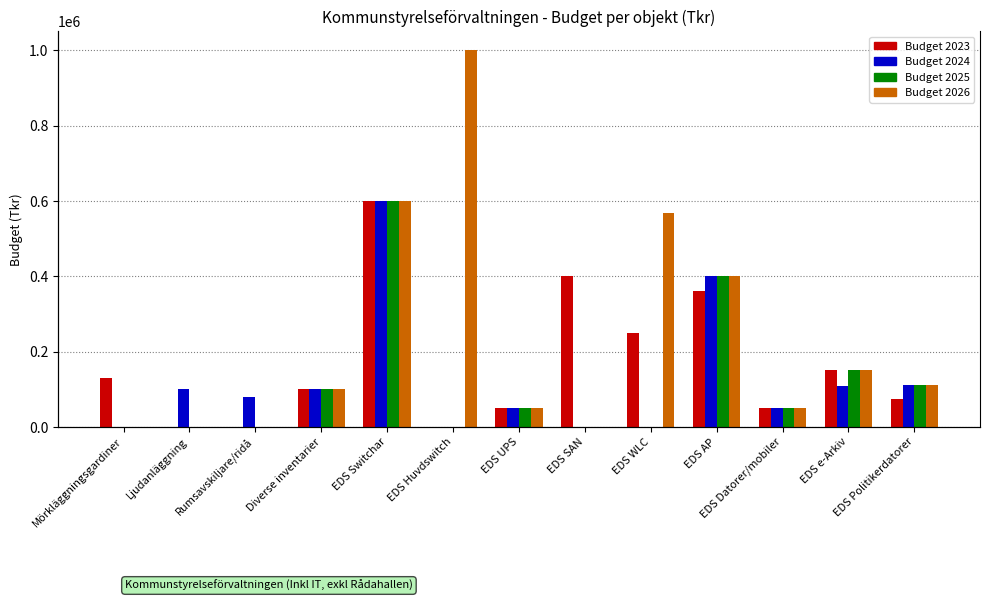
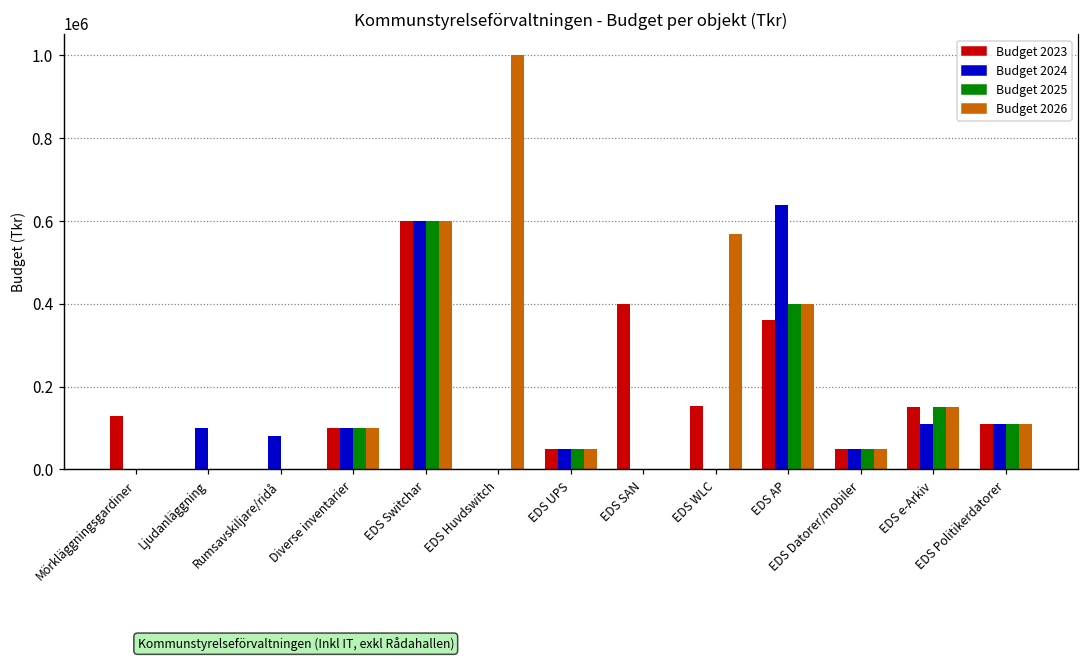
  {
    "Budget 2023": {
      "Mörkläggningsgardiner": 130000,
      "Ljudanläggning": 0,
      "Rumsavskiljare/ridå": 0,
      "Diverse inventarier": 100000,
      "EDS Switchar": 600000,
      "EDS Huvdswitch": 0,
      "EDS UPS": 50000,
      "EDS SAN": 400000,
-     "EDS WLC": 250000,
+     "EDS WLC": 150000,
      "EDS AP": 360000,
      "EDS Datorer/mobiler": 50000,
      "EDS e-Arkiv": 150000,
-     "EDS Politikerdatorer": 70000
+     "EDS Politikerdatorer": 110000
    },
    "Budget 2024": {
      "Mörkläggningsgardiner": 0,
      "Ljudanläggning": 100000,
      "Rumsavskiljare/ridå": 80000,
      "Diverse inventarier": 100000,
      "EDS Switchar": 600000,
      "EDS Huvdswitch": 0,
      "EDS UPS": 50000,
      "EDS SAN": 0,
      "EDS WLC": 0,
-     "EDS AP": 400000,
+     "EDS AP": 640000,
      "EDS Datorer/mobiler": 50000,
      "EDS e-Arkiv": 110000,
      "EDS Politikerdatorer": 110000
    },
    "Budget 2025": {
      "Mörkläggningsgardiner": 0,
      "Ljudanläggning": 0,
      "Rumsavskiljare/ridå": 0,
      "Diverse inventarier": 100000,
      "EDS Switchar": 600000,
      "EDS Huvdswitch": 0,
      "EDS UPS": 50000,
      "EDS SAN": 0,
      "EDS WLC": 0,
      "EDS AP": 400000,
      "EDS Datorer/mobiler": 50000,
      "EDS e-Arkiv": 150000,
      "EDS Politikerdatorer": 110000
    },
    "Budget 2026": {
      "Mörkläggningsgardiner": 0,
      "Ljudanläggning": 0,
      "Rumsavskiljare/ridå": 0,
      "Diverse inventarier": 100000,
      "EDS Switchar": 600000,
      "EDS Huvdswitch": 1000000,
      "EDS UPS": 50000,
      "EDS SAN": 0,
      "EDS WLC": 570000,
      "EDS AP": 400000,
      "EDS Datorer/mobiler": 50000,
      "EDS e-Arkiv": 150000,
      "EDS Politikerdatorer": 110000
    }
  }
